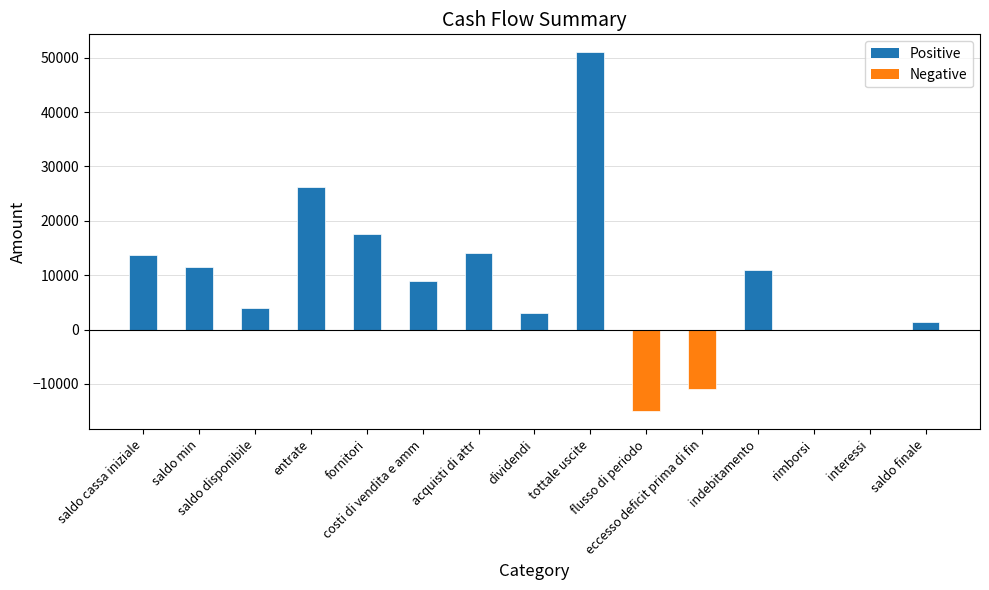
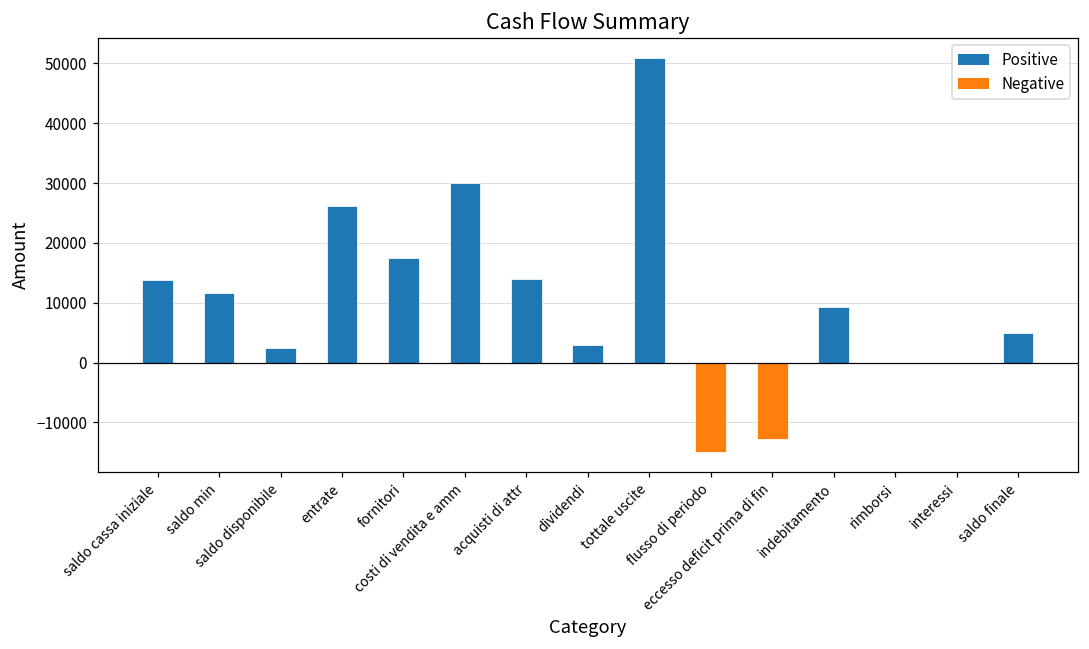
  {
    "saldo cassa iniziale": 14000,
    "saldo min": 12000,
-   "saldo disponibile": 4000,
+   "saldo disponibile": 2000,
    "entrate": 26000,
    "fornitori": 18000,
-   "costi di vendita e amm": 9000,
+   "costi di vendita e amm": 30000,
    "acquisti di attr": 14000,
    "dividendi": 3000,
    "tottale uscite": 51000,
    "flusso di periodo": -15000,
-   "eccesso deficit prima di fin": -11000,
-   "indebitamento": 11000,
+   "eccesso deficit prima di fin": -13000,
+   "indebitamento": 9000,
    "rimborsi": 0,
    "interessi": 0,
-   "saldo finale": 1000
+   "saldo finale": 5000
  }
